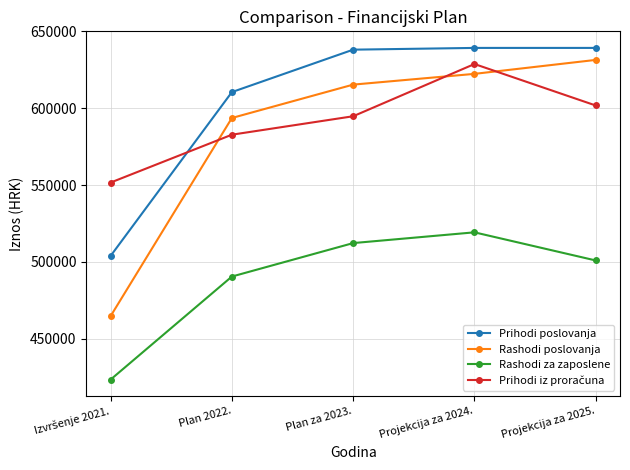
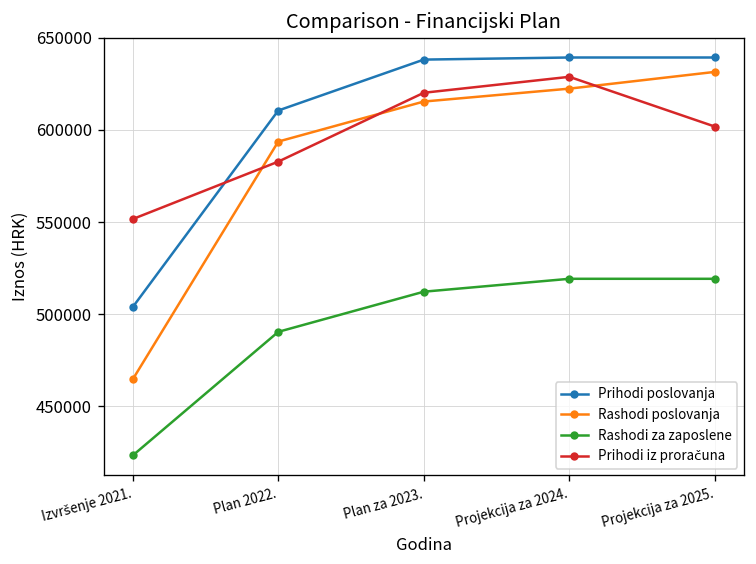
  {
    "Prihodi poslovanja": {
      "Izvršenje 2021.": 504000,
      "Plan 2022.": 611000,
      "Plan za 2023.": 638000,
      "Projekcija za 2024.": 639000,
      "Projekcija za 2025.": 639000
    },
    "Rashodi poslovanja": {
      "Izvršenje 2021.": 465000,
      "Plan 2022.": 594000,
      "Plan za 2023.": 615000,
      "Projekcija za 2024.": 622000,
      "Projekcija za 2025.": 631000
    },
    "Rashodi za zaposlene": {
      "Izvršenje 2021.": 423000,
      "Plan 2022.": 490000,
      "Plan za 2023.": 512000,
      "Projekcija za 2024.": 519000,
-     "Projekcija za 2025.": 501000
+     "Projekcija za 2025.": 519000
    },
    "Prihodi iz proračuna": {
      "Izvršenje 2021.": 552000,
      "Plan 2022.": 583000,
-     "Plan za 2023.": 595000,
+     "Plan za 2023.": 620000,
      "Projekcija za 2024.": 629000,
      "Projekcija za 2025.": 602000
    }
  }
